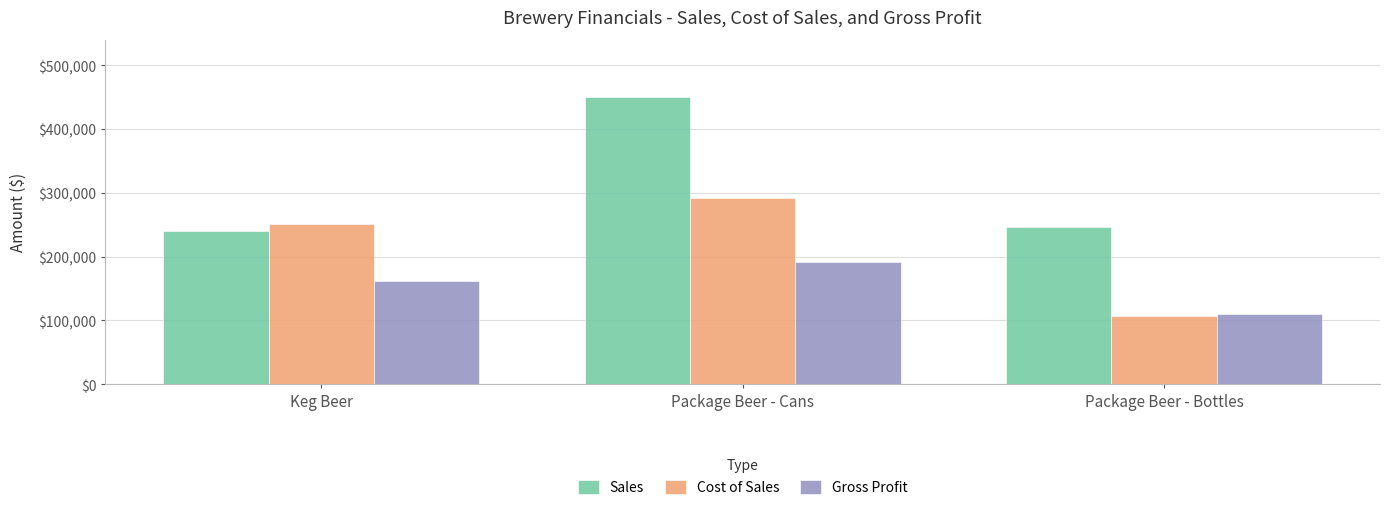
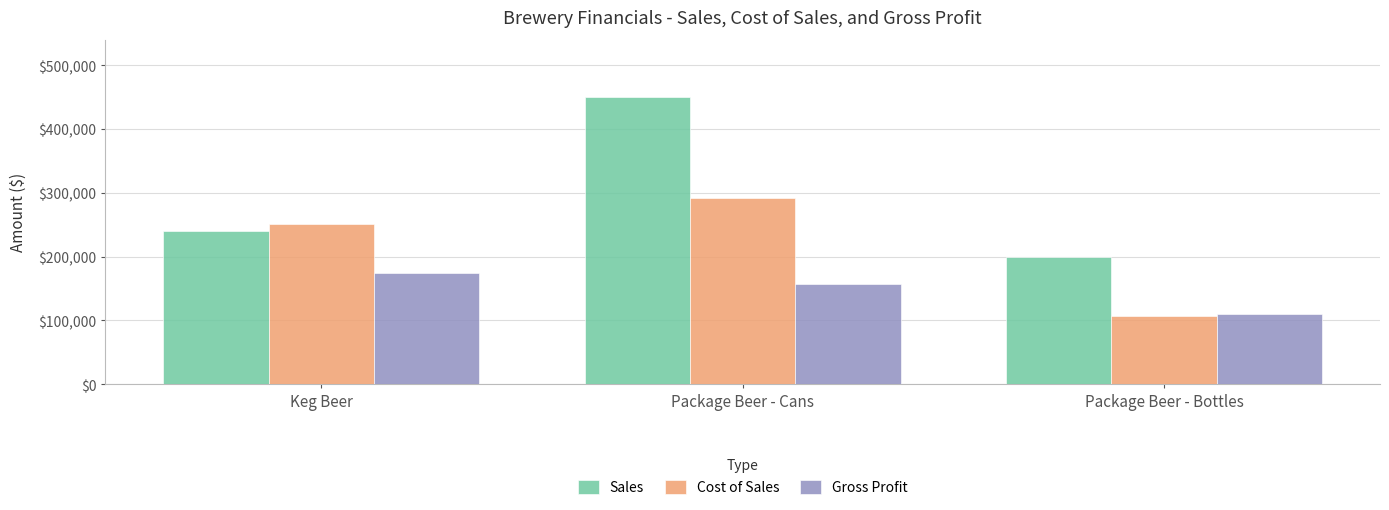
  {
    "Sales": {
      "Keg Beer": "$240,000",
      "Package Beer - Cans": "$450,000",
-     "Package Beer - Bottles": "$250,000"
+     "Package Beer - Bottles": "$200,000"
    },
    "Cost of Sales": {
      "Keg Beer": "$250,000",
      "Package Beer - Cans": "$290,000",
      "Package Beer - Bottles": "$110,000"
    },
    "Gross Profit": {
-     "Keg Beer": "$160,000",
-     "Package Beer - Cans": "$190,000",
+     "Keg Beer": "$180,000",
+     "Package Beer - Cans": "$160,000",
      "Package Beer - Bottles": "$110,000"
    }
  }
